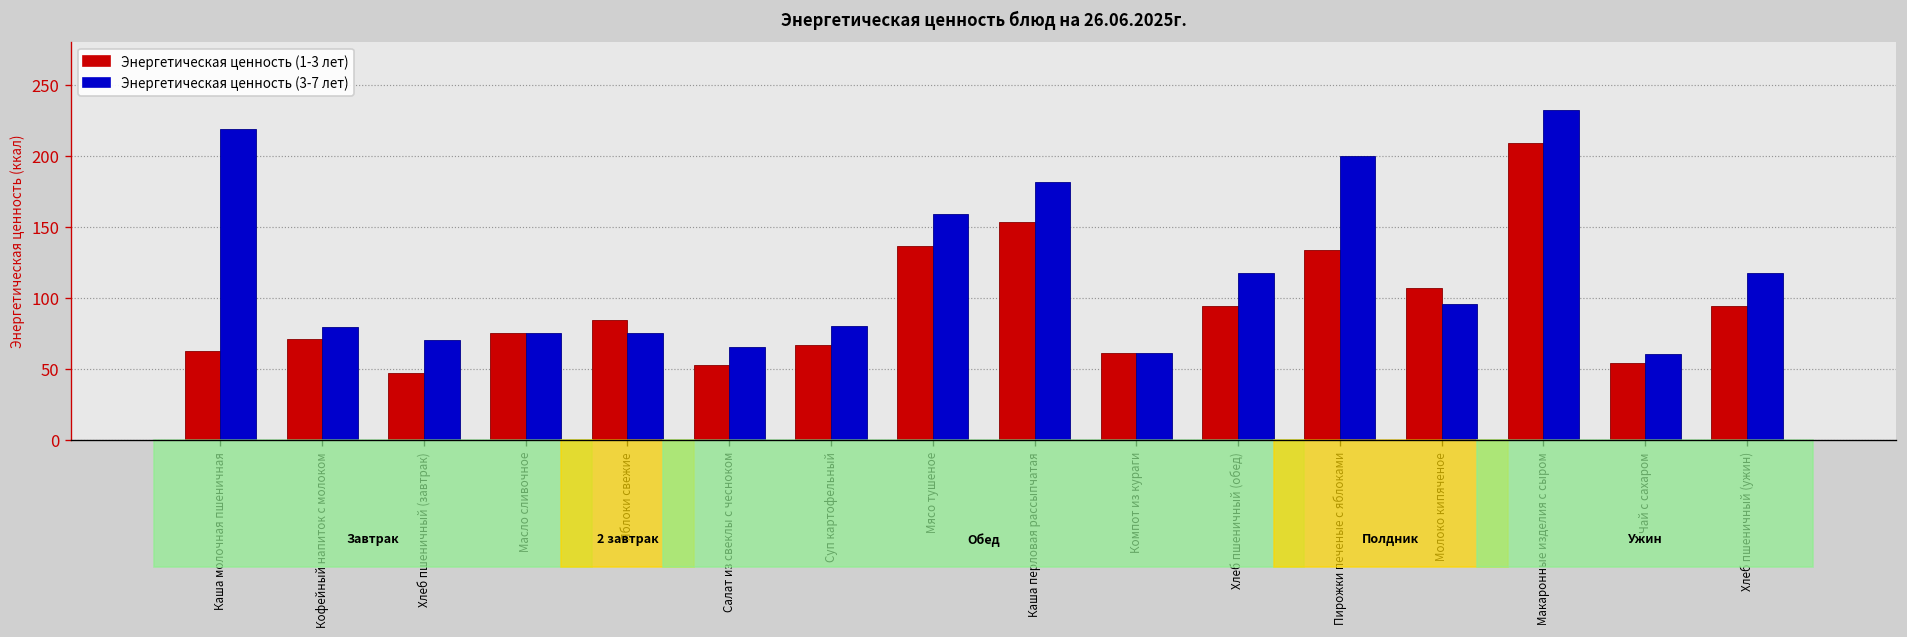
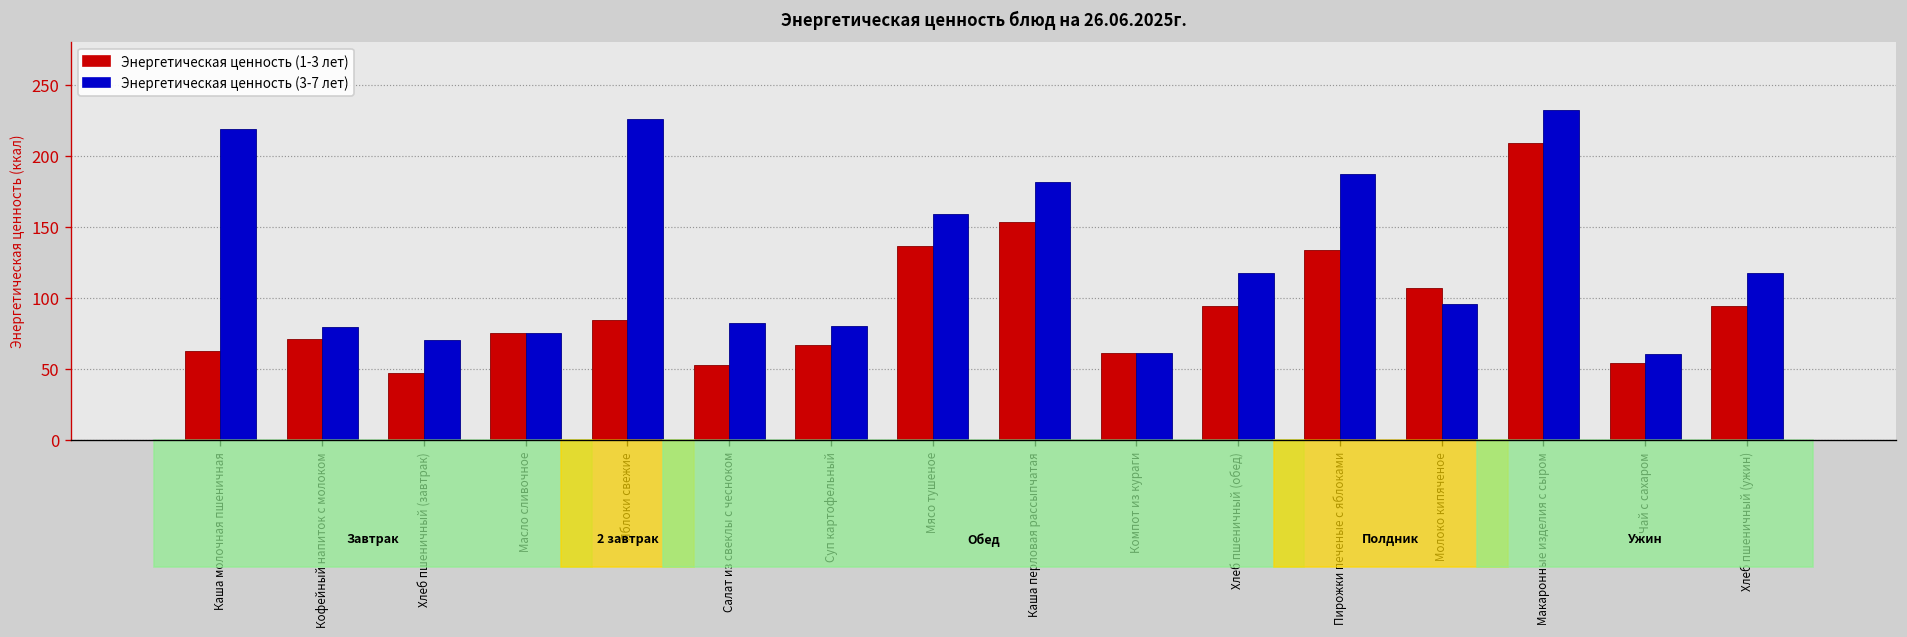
  {
    "Энергетическая ценность (1-3 лет)": {
      "Каша молочная пшеничная": 63,
      "Кофейный напиток с молоком": 71,
      "Хлеб пшеничный (завтрак)": 47,
      "Масло сливочное": 75,
      "Яблоки свежие": 85,
      "Салат из свеклы с чесноком": 52,
      "Суп картофельный": 67,
      "Мясо тушеное": 136,
      "Каша перловая рассыпчатая": 153,
      "Компот из кураги": 61,
      "Хлеб пшеничный (обед)": 94,
      "Пирожки печеные с яблоками": 133,
      "Молоко кипяченое": 107,
      "Макаронные изделия с сыром": 209,
      "Чай с сахаром": 54,
      "Хлеб пшеничный (ужин)": 94
    },
    "Энергетическая ценность (3-7 лет)": {
      "Каша молочная пшеничная": 219,
      "Кофейный напиток с молоком": 79,
      "Хлеб пшеничный (завтрак)": 71,
      "Масло сливочное": 75,
-     "Яблоки свежие": 75,
-     "Салат из свеклы с чесноком": 66,
+     "Яблоки свежие": 226,
+     "Салат из свеклы с чесноком": 82,
      "Суп картофельный": 80,
      "Мясо тушеное": 159,
      "Каша перловая рассыпчатая": 181,
      "Компот из кураги": 61,
      "Хлеб пшеничный (обед)": 118,
-     "Пирожки печеные с яблоками": 200,
+     "Пирожки печеные с яблоками": 187,
      "Молоко кипяченое": 95,
      "Макаронные изделия с сыром": 232,
      "Чай с сахаром": 60,
      "Хлеб пшеничный (ужин)": 118
    }
  }
